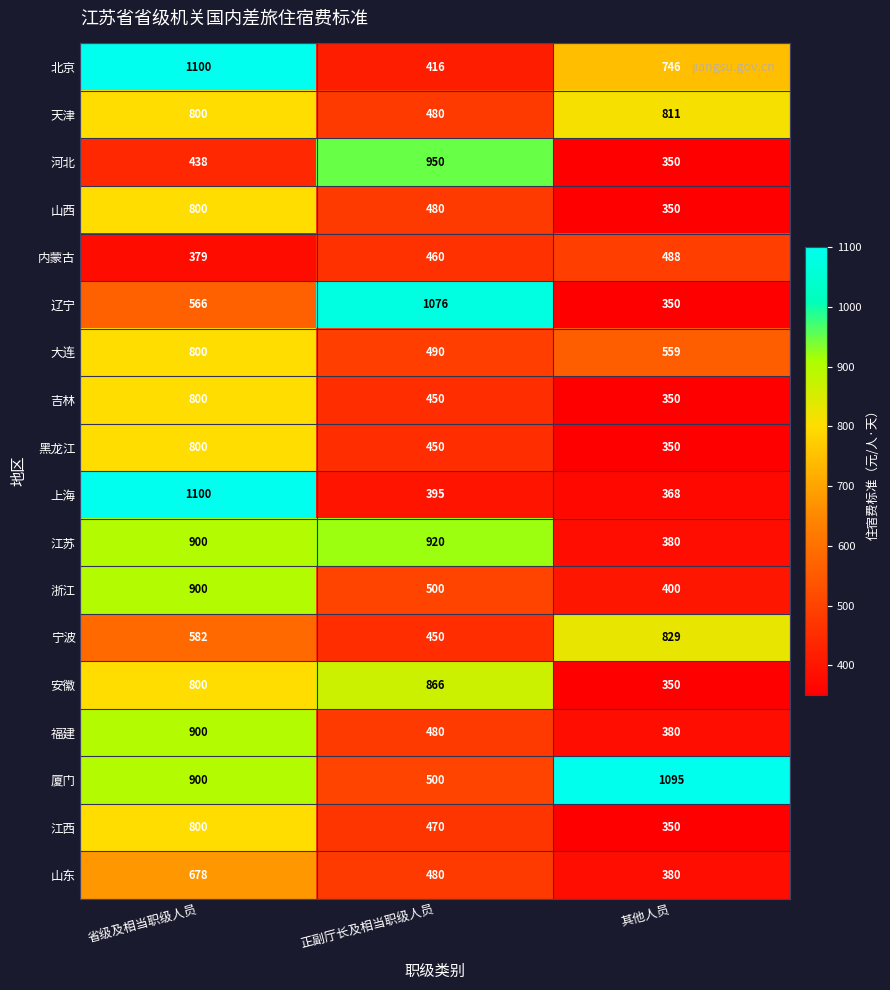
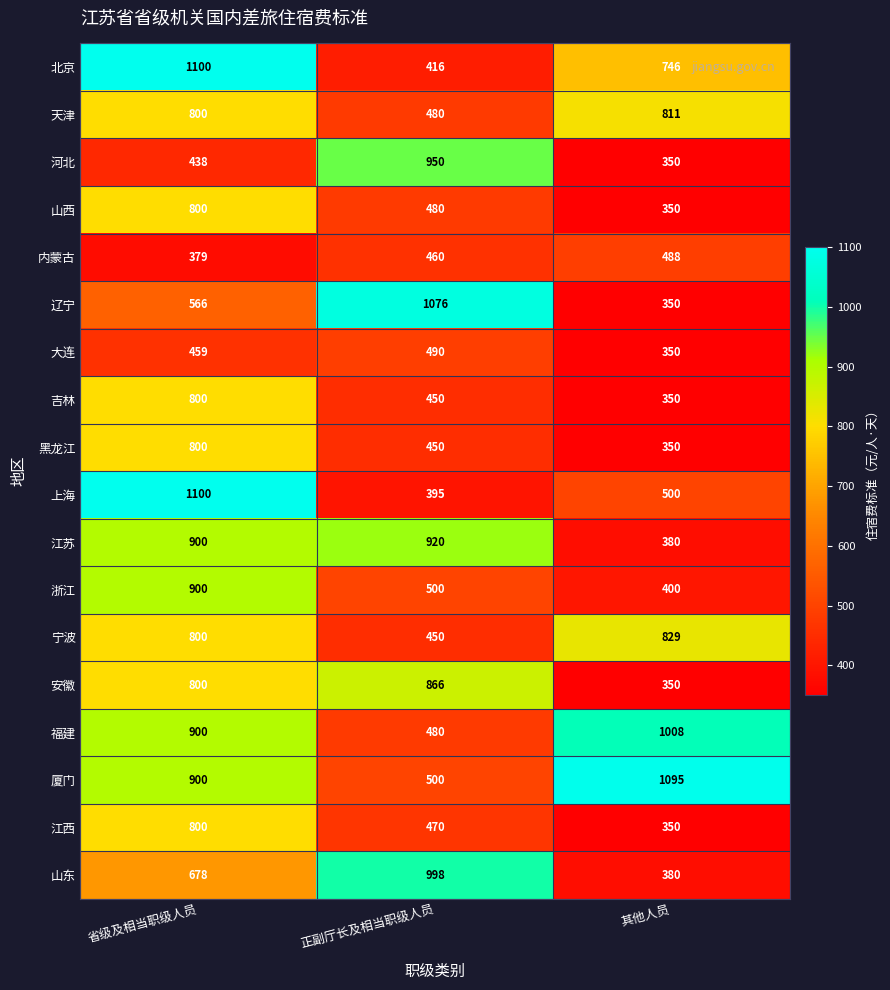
  {
    "北京": {
      "省级及相当职级人员": 1100,
      "正副厅长及相当职级人员": 416
    },
    "天津": {
      "省级及相当职级人员": 800,
      "正副厅长及相当职级人员": 480,
      "其他人员": 811
    },
    "河北": {
      "省级及相当职级人员": 438,
      "正副厅长及相当职级人员": 950,
      "其他人员": 350
    },
    "山西": {
      "省级及相当职级人员": 800,
      "正副厅长及相当职级人员": 480,
      "其他人员": 350
    },
    "内蒙古": {
      "省级及相当职级人员": 379,
      "正副厅长及相当职级人员": 460,
      "其他人员": 488
    },
    "辽宁": {
      "省级及相当职级人员": 566,
      "正副厅长及相当职级人员": 1076,
      "其他人员": 350
    },
    "大连": {
-     "省级及相当职级人员": 800,
+     "省级及相当职级人员": 459,
      "正副厅长及相当职级人员": 490,
-     "其他人员": 559
+     "其他人员": 350
    },
    "吉林": {
      "省级及相当职级人员": 800,
      "正副厅长及相当职级人员": 450,
      "其他人员": 350
    },
    "黑龙江": {
      "省级及相当职级人员": 800,
      "正副厅长及相当职级人员": 450,
      "其他人员": 350
    },
    "上海": {
      "省级及相当职级人员": 1100,
      "正副厅长及相当职级人员": 395,
-     "其他人员": 368
+     "其他人员": 500
    },
    "江苏": {
      "省级及相当职级人员": 900,
      "正副厅长及相当职级人员": 920,
      "其他人员": 380
    },
    "浙江": {
      "省级及相当职级人员": 900,
      "正副厅长及相当职级人员": 500,
      "其他人员": 400
    },
    "宁波": {
-     "省级及相当职级人员": 582,
+     "省级及相当职级人员": 800,
      "正副厅长及相当职级人员": 450,
      "其他人员": 829
    },
    "安徽": {
      "省级及相当职级人员": 800,
      "正副厅长及相当职级人员": 866,
      "其他人员": 350
    },
    "福建": {
      "省级及相当职级人员": 900,
      "正副厅长及相当职级人员": 480,
-     "其他人员": 380
+     "其他人员": 1008
    },
    "厦门": {
      "省级及相当职级人员": 900,
      "正副厅长及相当职级人员": 500,
      "其他人员": 1095
    },
    "江西": {
      "省级及相当职级人员": 800,
      "正副厅长及相当职级人员": 470,
      "其他人员": 350
    },
    "山东": {
      "省级及相当职级人员": 678,
-     "正副厅长及相当职级人员": 480,
+     "正副厅长及相当职级人员": 998,
      "其他人员": 380
    }
  }
